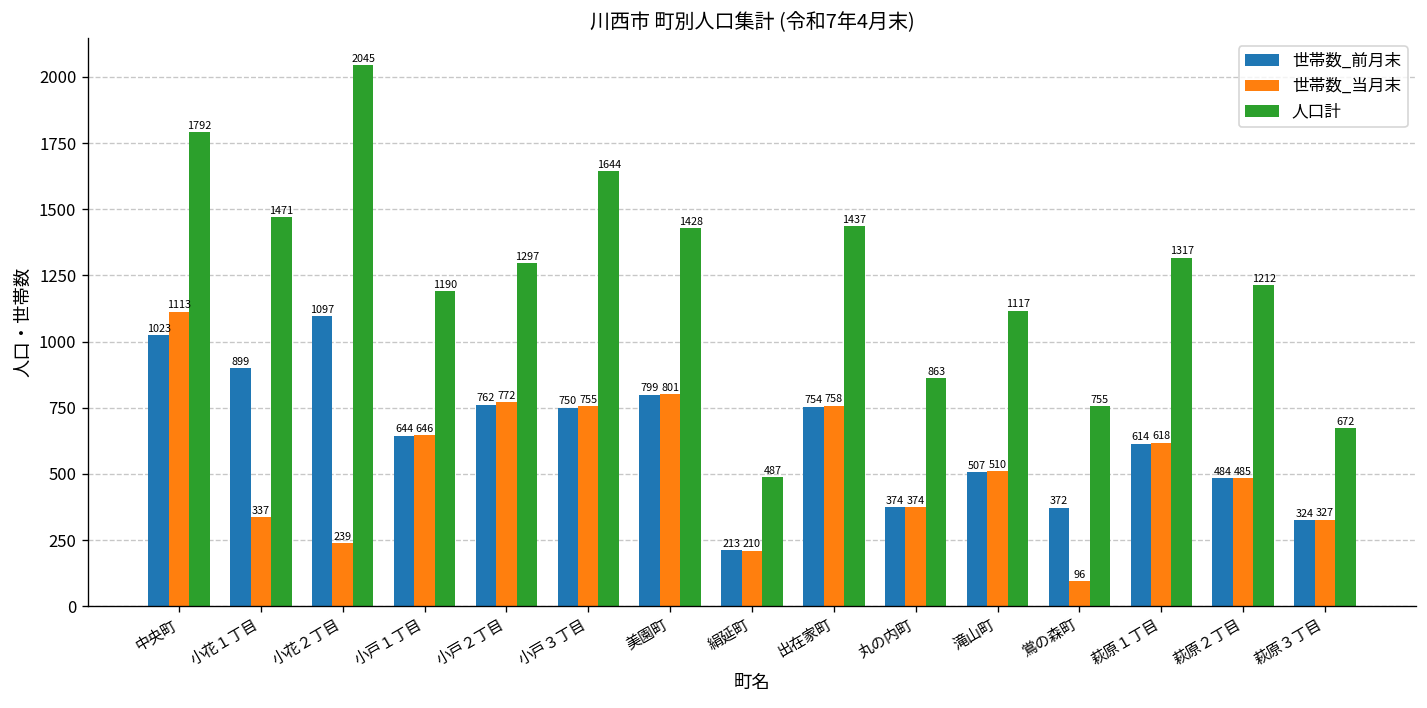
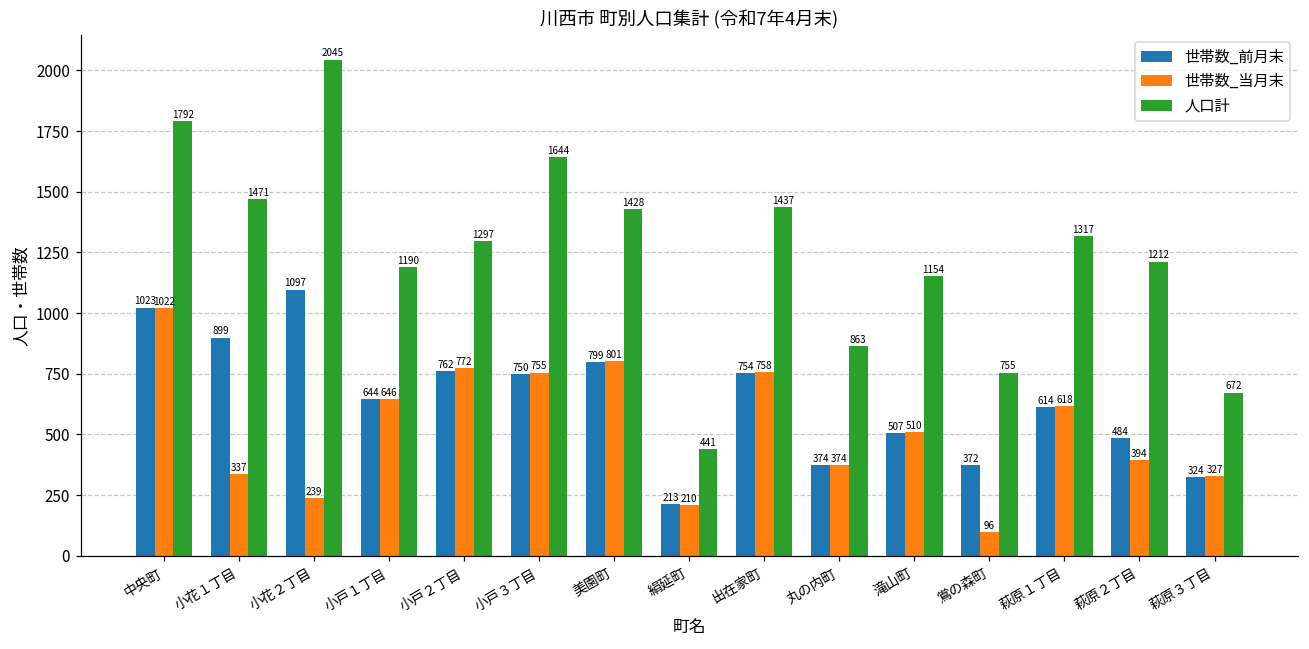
  {
    "世帯数_前月末": {
      "小花１丁目": 899,
      "小花２丁目": 1097,
      "小戸１丁目": 644,
      "小戸２丁目": 762,
      "小戸３丁目": 750,
      "美園町": 799,
      "絹延町": 213,
      "出在家町": 754,
      "丸の内町": 374,
      "滝山町": 507,
      "鴬の森町": 372,
      "萩原１丁目": 614,
      "萩原２丁目": 484,
      "萩原３丁目": 324
    },
    "世帯数_当月末": {
-     "中央町": 1113,
+     "中央町": 1022,
      "小花１丁目": 337,
      "小花２丁目": 239,
      "小戸１丁目": 646,
      "小戸２丁目": 772,
      "小戸３丁目": 755,
      "美園町": 801,
      "絹延町": 210,
      "出在家町": 758,
      "丸の内町": 374,
      "滝山町": 510,
      "鴬の森町": 96,
      "萩原１丁目": 618,
-     "萩原２丁目": 485,
+     "萩原２丁目": 394,
      "萩原３丁目": 327
    },
    "人口計": {
      "中央町": 1792,
      "小花１丁目": 1471,
      "小花２丁目": 2045,
      "小戸１丁目": 1190,
      "小戸２丁目": 1297,
      "小戸３丁目": 1644,
      "美園町": 1428,
-     "絹延町": 487,
+     "絹延町": 441,
      "出在家町": 1437,
      "丸の内町": 863,
-     "滝山町": 1117,
+     "滝山町": 1154,
      "鴬の森町": 755,
      "萩原１丁目": 1317,
      "萩原２丁目": 1212,
      "萩原３丁目": 672
    }
  }
